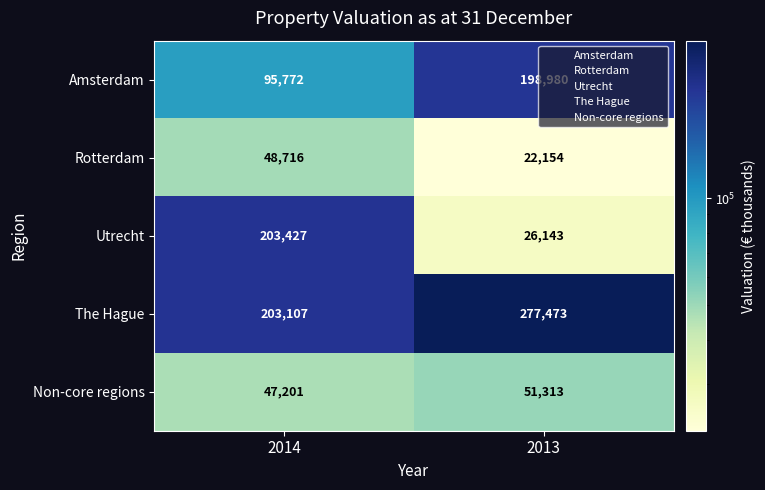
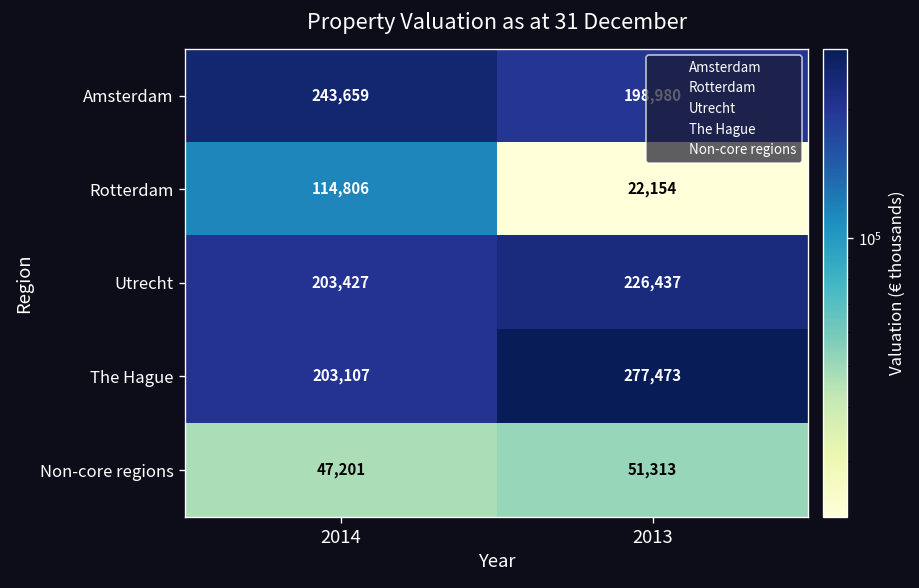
  {
    "Amsterdam": {
-     "2014": "95,772"
+     "2014": "243,659"
    },
    "Rotterdam": {
-     "2014": "48,716",
+     "2014": "114,806",
      "2013": "22,154"
    },
    "Utrecht": {
      "2014": "203,427",
-     "2013": "26,143"
+     "2013": "226,437"
    },
    "The Hague": {
      "2014": "203,107",
      "2013": "277,473"
    },
    "Non-core regions": {
      "2014": "47,201",
      "2013": "51,313"
    }
  }
